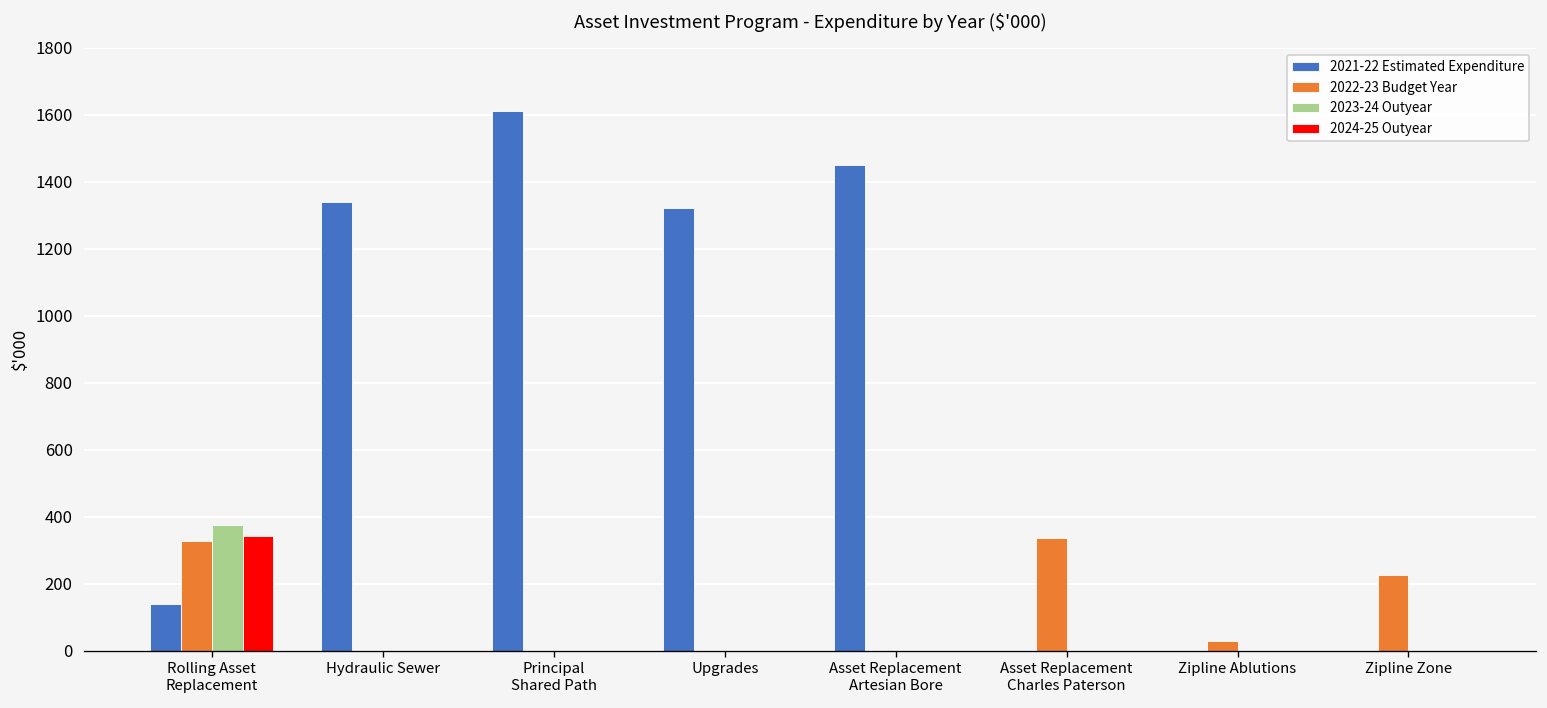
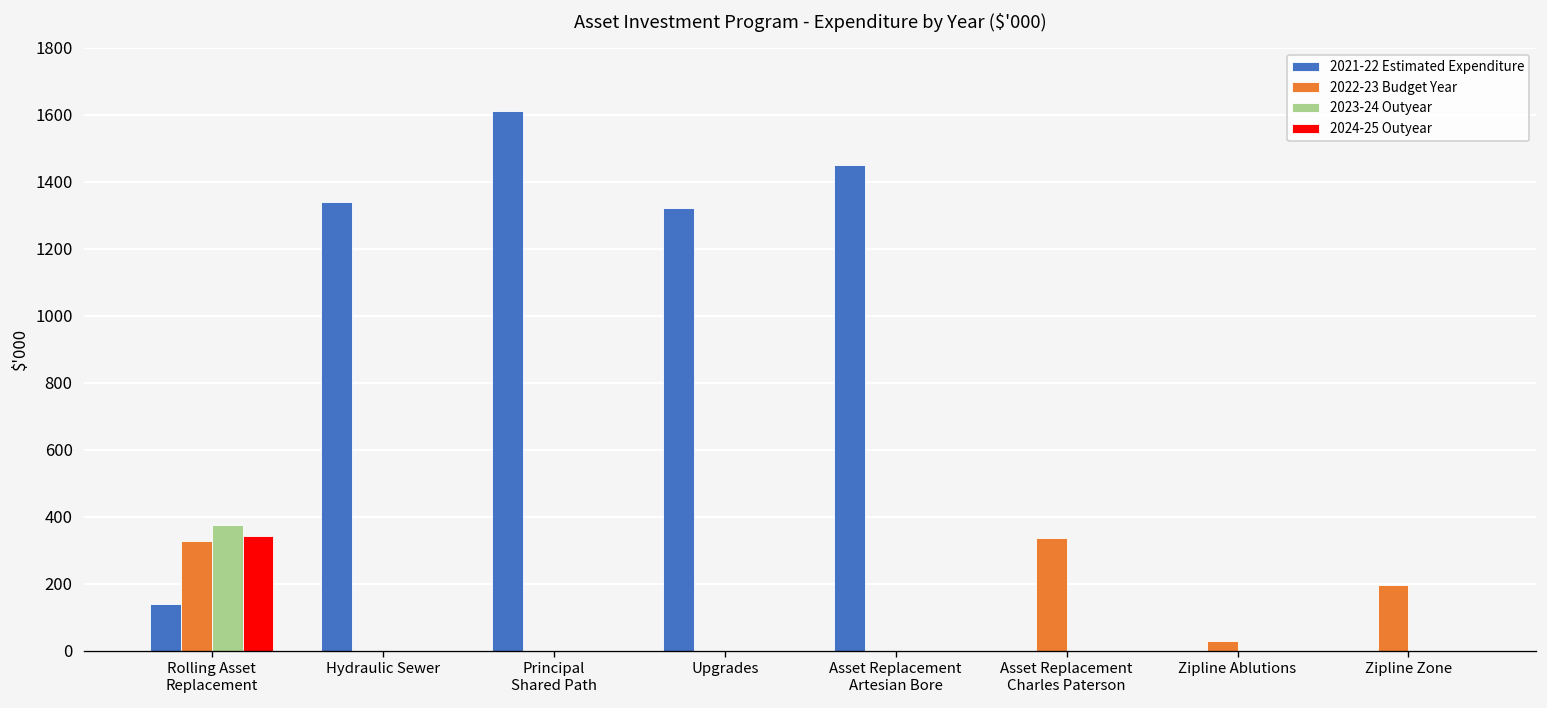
  {
    "2021-22 Estimated Expenditure": {
      "Rolling Asset Replacement": 140,
      "Hydraulic Sewer": 1340,
      "Principal Shared Path": 1610,
      "Upgrades": 1320,
      "Asset Replacement Artesian Bore": 1450,
      "Asset Replacement Charles Paterson": 0,
      "Zipline Ablutions": 0,
      "Zipline Zone": 0
    },
    "2022-23 Budget Year": {
      "Rolling Asset Replacement": 330,
      "Hydraulic Sewer": 0,
      "Principal Shared Path": 0,
      "Upgrades": 0,
      "Asset Replacement Artesian Bore": 0,
      "Asset Replacement Charles Paterson": 340,
      "Zipline Ablutions": 30,
-     "Zipline Zone": 230
+     "Zipline Zone": 200
    },
    "2023-24 Outyear": {
      "Rolling Asset Replacement": 380,
      "Hydraulic Sewer": 0,
      "Principal Shared Path": 0,
      "Upgrades": 0,
      "Asset Replacement Artesian Bore": 0,
      "Asset Replacement Charles Paterson": 0,
      "Zipline Ablutions": 0,
      "Zipline Zone": 0
    },
    "2024-25 Outyear": {
      "Rolling Asset Replacement": 340,
      "Hydraulic Sewer": 0,
      "Principal Shared Path": 0,
      "Upgrades": 0,
      "Asset Replacement Artesian Bore": 0,
      "Asset Replacement Charles Paterson": 0,
      "Zipline Ablutions": 0,
      "Zipline Zone": 0
    }
  }
